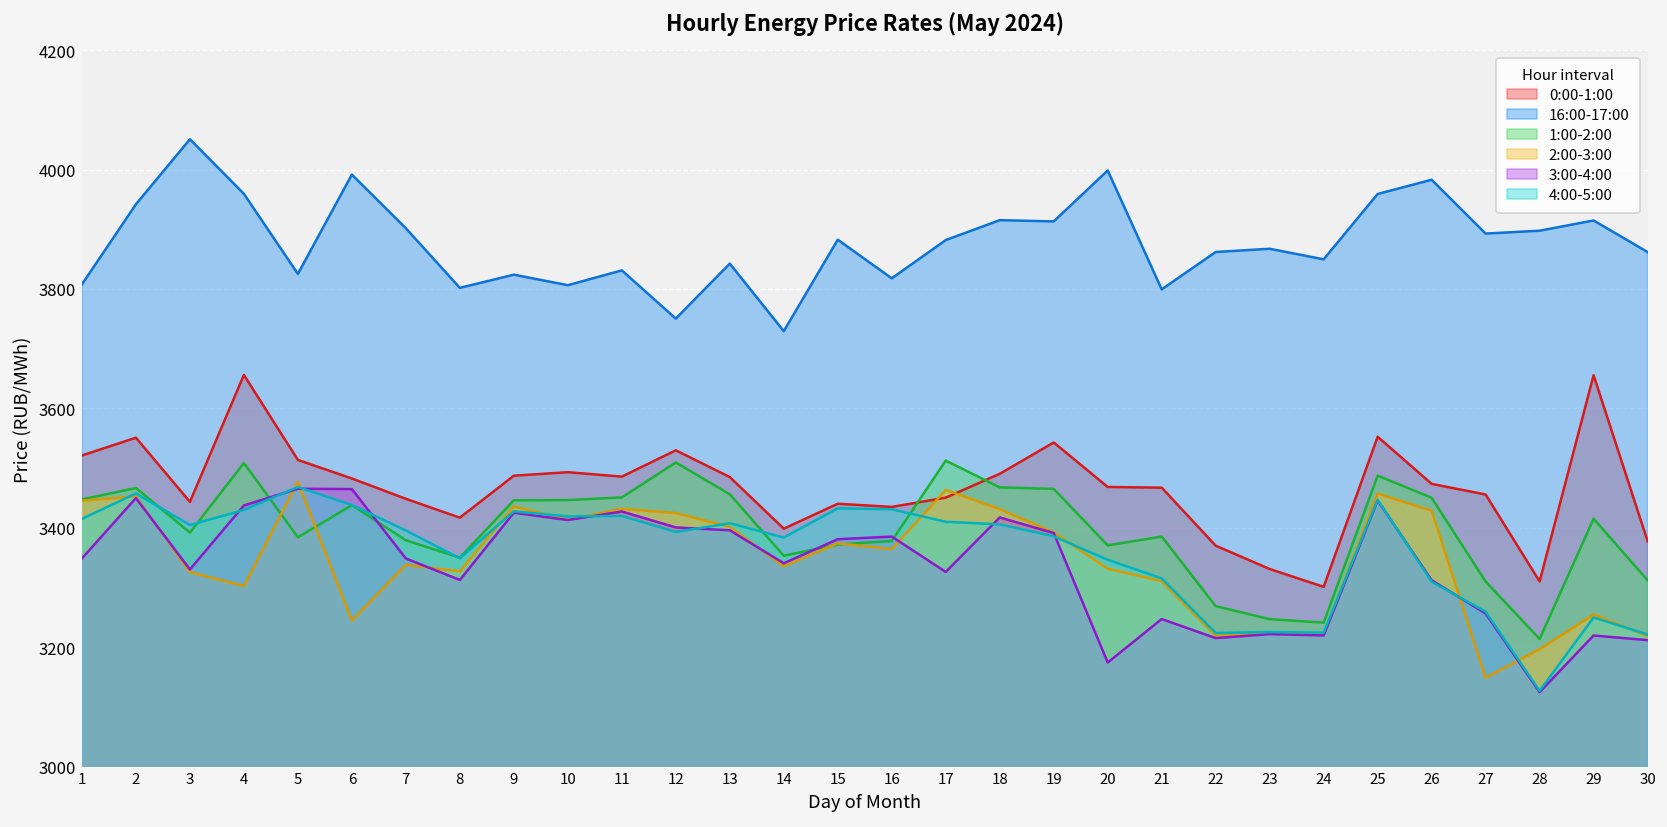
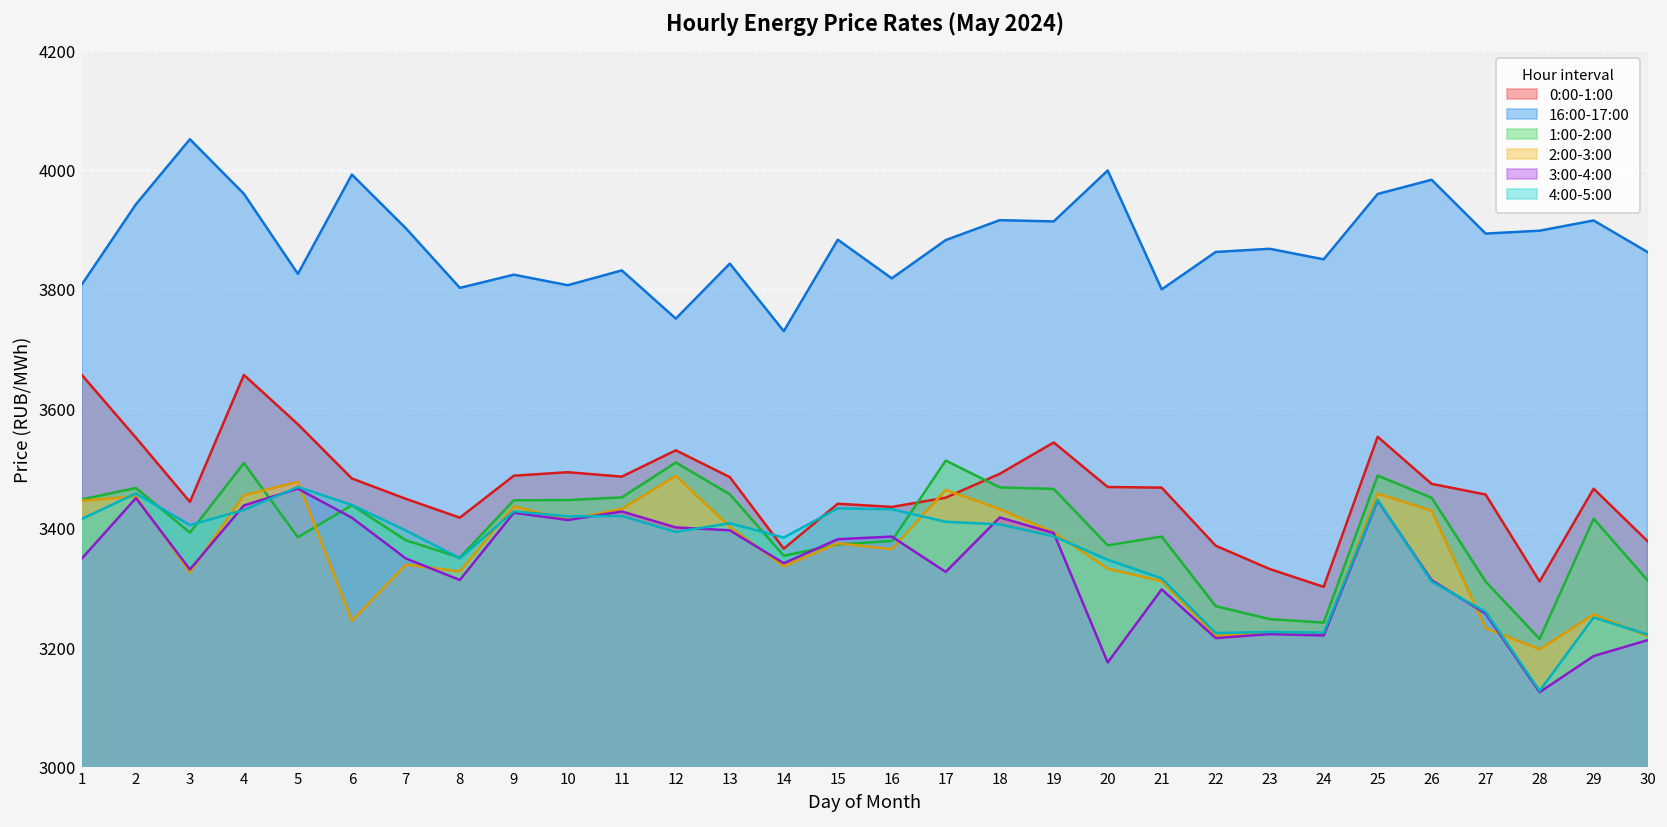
  {
    "0:00-1:00": {
-     "1": 3520,
+     "1": 3660,
      "2": 3550,
      "3": 3440,
      "4": 3660,
-     "5": 3510,
+     "5": 3570,
      "6": 3480,
      "7": 3450,
      "8": 3420,
      "9": 3490,
      "10": 3490,
      "11": 3490,
      "12": 3530,
      "13": 3480,
-     "14": 3400,
+     "14": 3360,
      "15": 3440,
      "17": 3450,
      "18": 3490,
      "19": 3540,
      "20": 3470,
      "21": 3470,
      "22": 3370,
      "23": 3330,
      "24": 3300,
      "25": 3550,
      "26": 3470,
      "27": 3460,
      "28": 3310,
-     "29": 3660,
+     "29": 3470,
      "30": 3380
    },
    "1:00-2:00": {
      "2": 3470,
      "3": 3390,
      "4": 3510,
      "5": 3380,
      "7": 3380,
      "9": 3450,
      "10": 3450,
      "11": 3450,
      "12": 3510,
      "13": 3460,
      "14": 3350,
      "16": 3380,
      "17": 3510,
      "18": 3470,
      "19": 3470,
      "20": 3370,
      "21": 3390,
      "22": 3270,
      "23": 3250,
      "24": 3240,
      "25": 3490,
      "26": 3450,
      "27": 3310,
      "28": 3210,
      "29": 3420,
      "30": 3310
    },
    "2:00-3:00": {
-     "4": 3300,
+     "4": 3450,
      "5": 3480,
      "6": 3240,
      "7": 3340,
      "8": 3330,
      "9": 3440,
-     "12": 3420,
+     "12": 3490,
      "13": 3400,
      "16": 3360,
      "17": 3460,
      "18": 3430,
      "20": 3330,
      "25": 3460,
      "26": 3430,
-     "27": 3150,
+     "27": 3230,
      "28": 3200,
      "29": 3250
    },
    "3:00-4:00": {
      "1": 3350,
      "4": 3440,
-     "6": 3460,
+     "6": 3420,
      "7": 3350,
      "8": 3310,
      "12": 3400,
      "13": 3400,
      "15": 3380,
      "16": 3390,
      "17": 3330,
      "18": 3420,
      "20": 3170,
-     "21": 3250,
-     "29": 3220,
+     "21": 3300,
+     "29": 3180,
      "30": 3210
    }
  }
